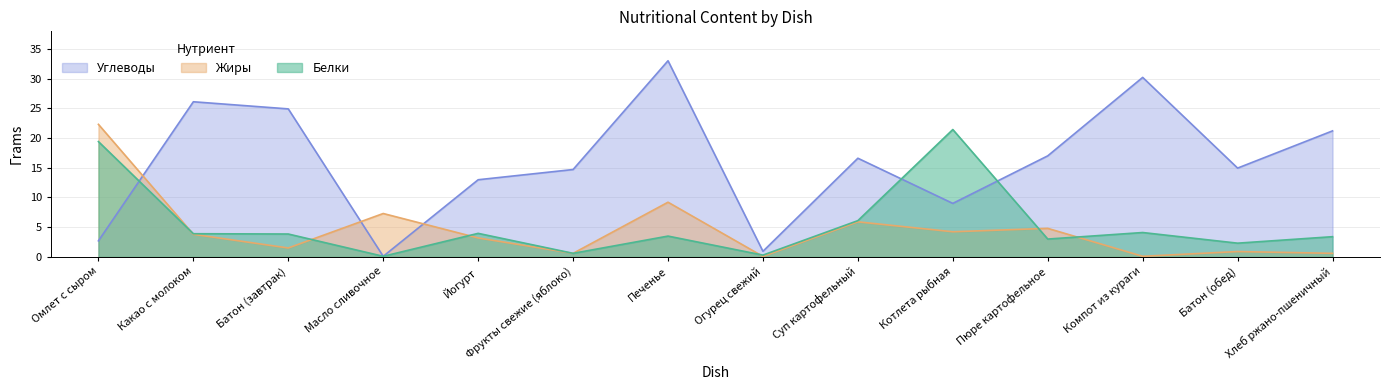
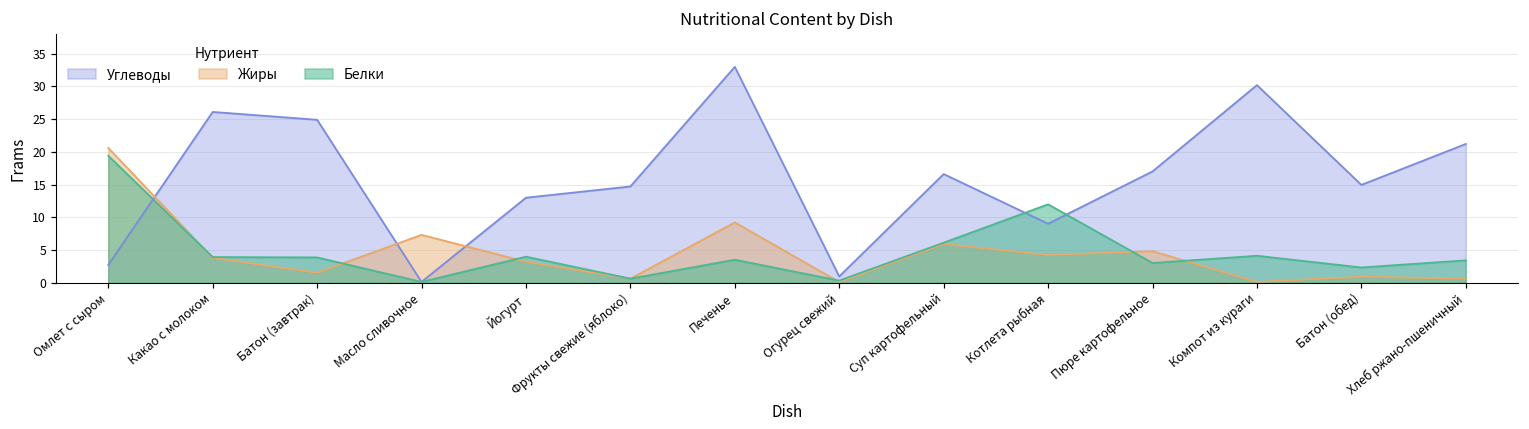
  {
    "Углеводы": {
      "Омлет с сыром": 3,
      "Какао с молоком": 26,
      "Батон (завтрак)": 25,
      "Йогурт": 13,
      "Фрукты свежие (яблоко)": 15,
      "Печенье": 33,
      "Огурец свежий": 1,
      "Суп картофельный": 17,
      "Котлета рыбная": 9,
      "Пюре картофельное": 17,
      "Компот из кураги": 30,
      "Батон (обед)": 15,
      "Хлеб ржано-пшеничный": 21
    },
    "Жиры": {
-     "Омлет с сыром": 22,
+     "Омлет с сыром": 21,
      "Батон (завтрак)": 2,
      "Масло сливочное": 7,
      "Йогурт": 3,
      "Печенье": 9,
      "Котлета рыбная": 4,
      "Пюре картофельное": 5,
      "Компот из кураги": 0,
      "Батон (обед)": 1,
      "Хлеб ржано-пшеничный": 1
    },
    "Белки": {
      "Омлет с сыром": 19,
      "Батон (завтрак)": 4,
      "Йогурт": 4,
      "Печенье": 4,
-     "Котлета рыбная": 21,
+     "Котлета рыбная": 12,
      "Пюре картофельное": 3,
      "Компот из кураги": 4,
      "Батон (обед)": 2,
      "Хлеб ржано-пшеничный": 3
    }
  }
